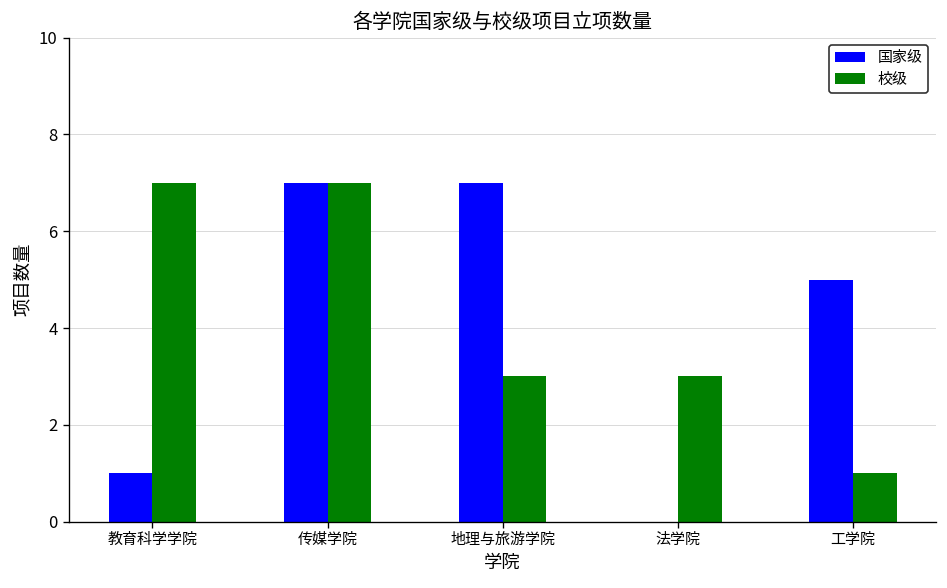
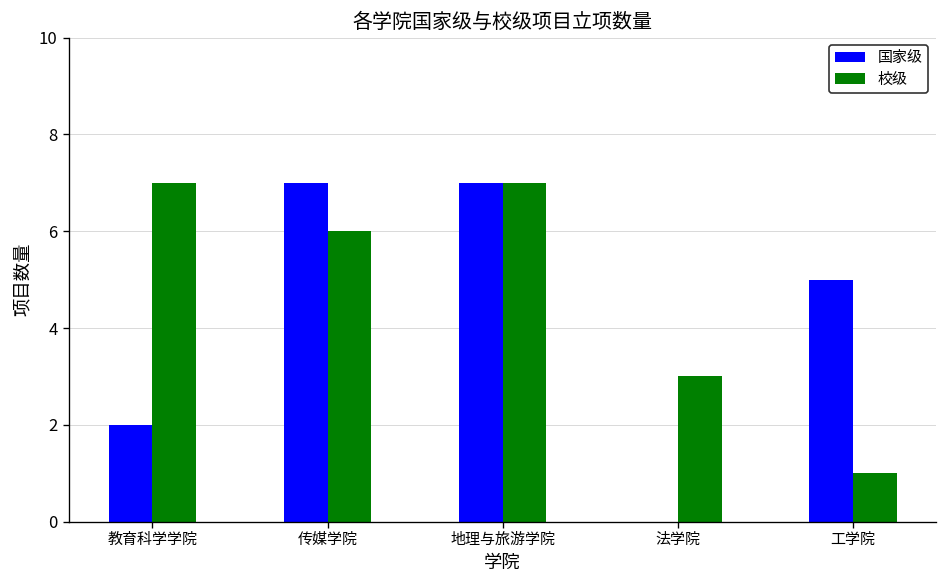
  {
    "国家级": {
-     "教育科学学院": 1,
+     "教育科学学院": 2,
      "传媒学院": 7,
      "地理与旅游学院": 7,
      "法学院": 0,
      "工学院": 5
    },
    "校级": {
      "教育科学学院": 7,
-     "传媒学院": 7,
-     "地理与旅游学院": 3,
+     "传媒学院": 6,
+     "地理与旅游学院": 7,
      "法学院": 3,
      "工学院": 1
    }
  }
